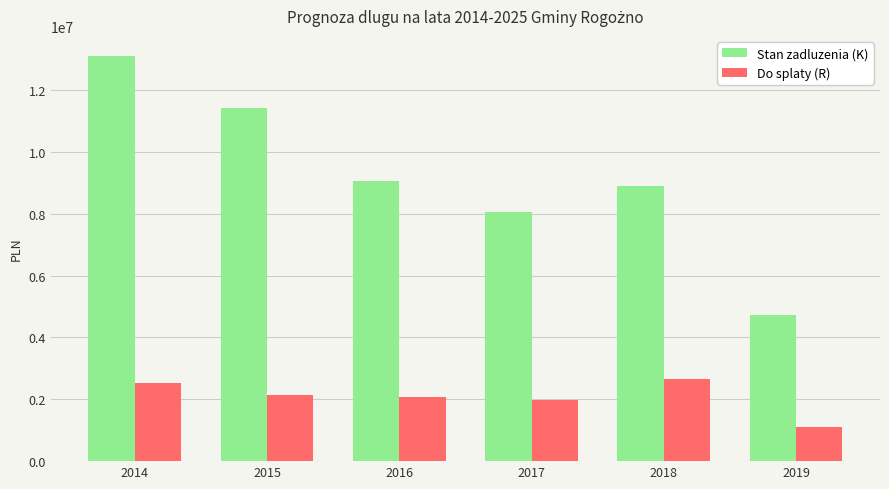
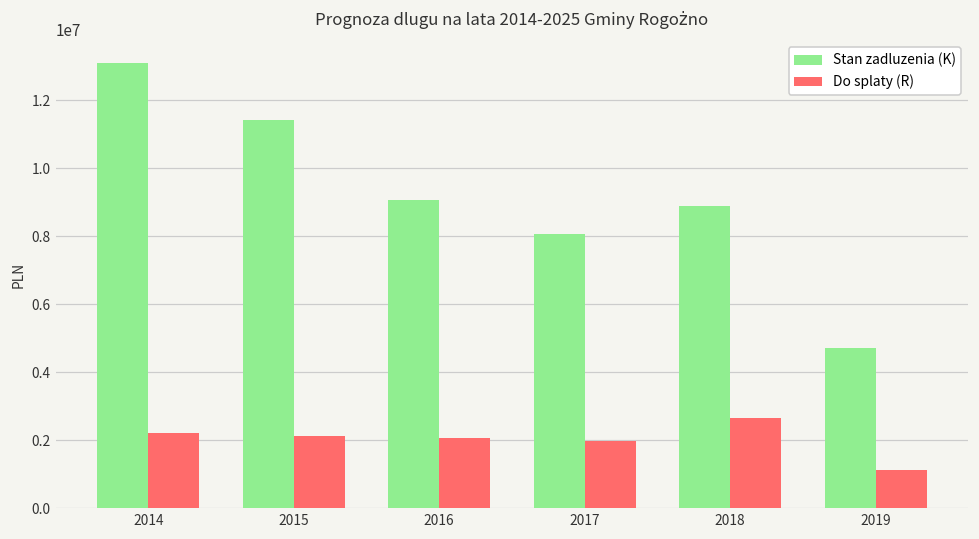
  {
    "Stan zadluzenia (K)": {
      "2014": 13100000,
      "2015": 11400000,
      "2016": 9100000,
      "2017": 8100000,
      "2018": 8900000,
      "2019": 4700000
    },
    "Do splaty (R)": {
-     "2014": 2500000,
+     "2014": 2200000,
      "2015": 2100000,
      "2016": 2100000,
      "2017": 2000000,
      "2018": 2700000,
      "2019": 1100000
    }
  }
